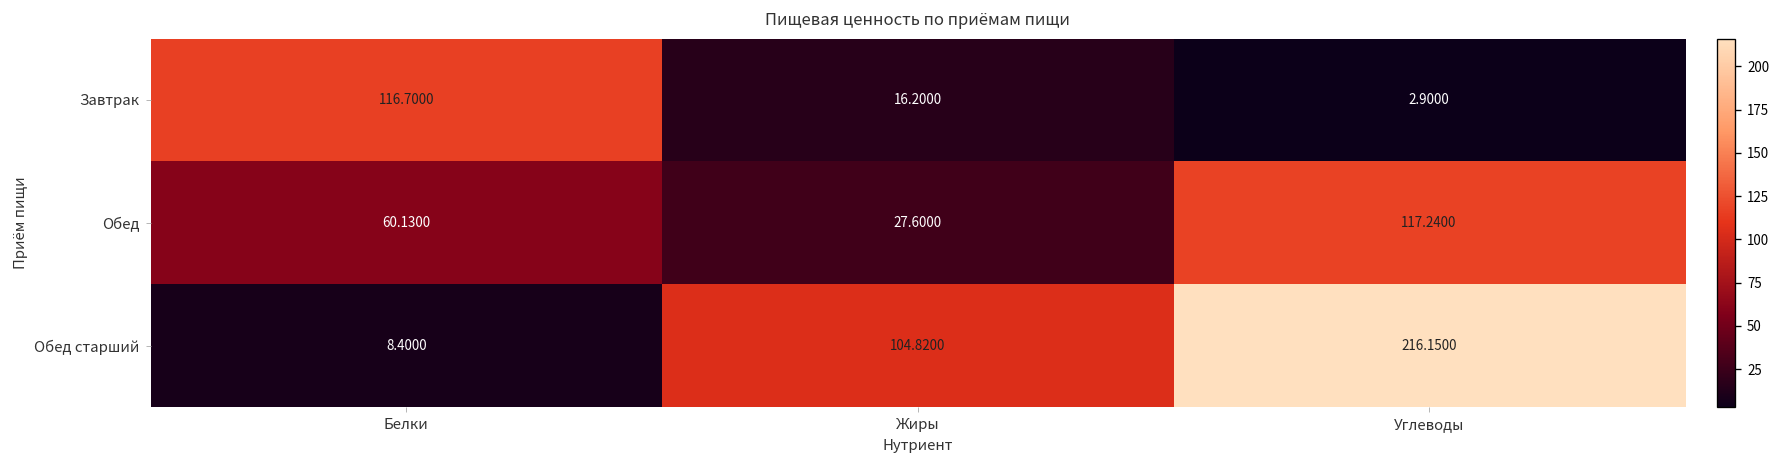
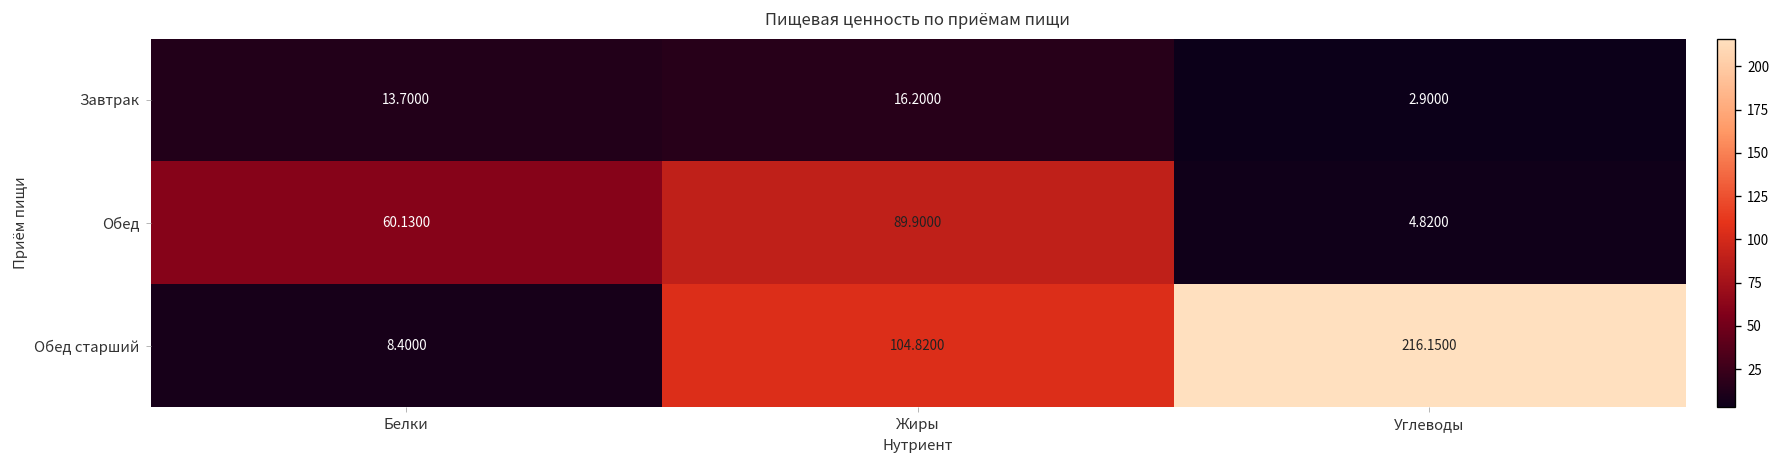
  {
    "Завтрак": {
-     "Белки": 116.7000,
+     "Белки": 13.7000,
      "Жиры": 16.2000,
      "Углеводы": 2.9000
    },
    "Обед": {
      "Белки": 60.1300,
-     "Жиры": 27.6000,
-     "Углеводы": 117.2400
+     "Жиры": 89.9000,
+     "Углеводы": 4.8200
    },
    "Обед старший": {
      "Белки": 8.4000,
      "Жиры": 104.8200,
      "Углеводы": 216.1500
    }
  }
